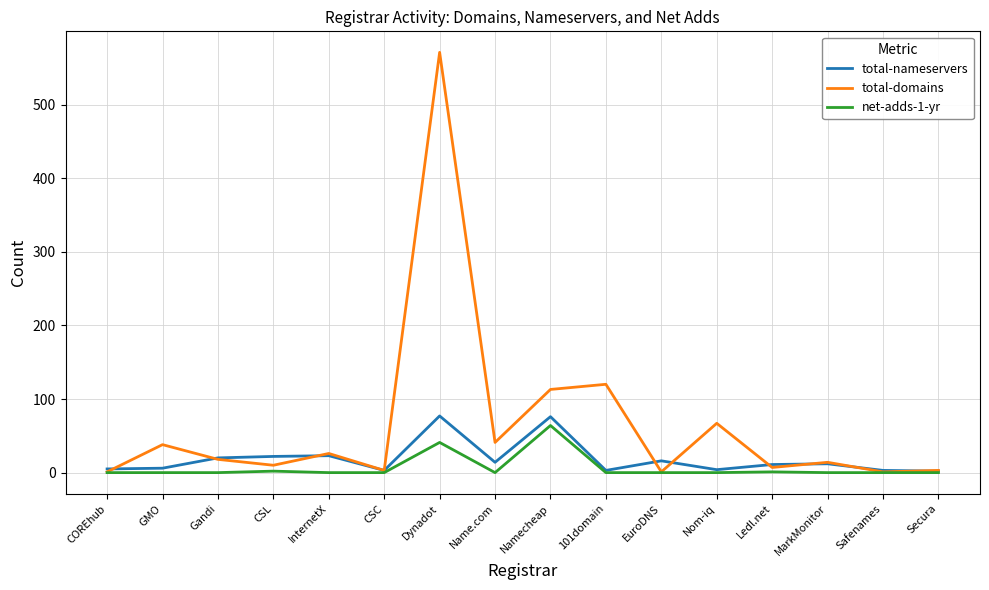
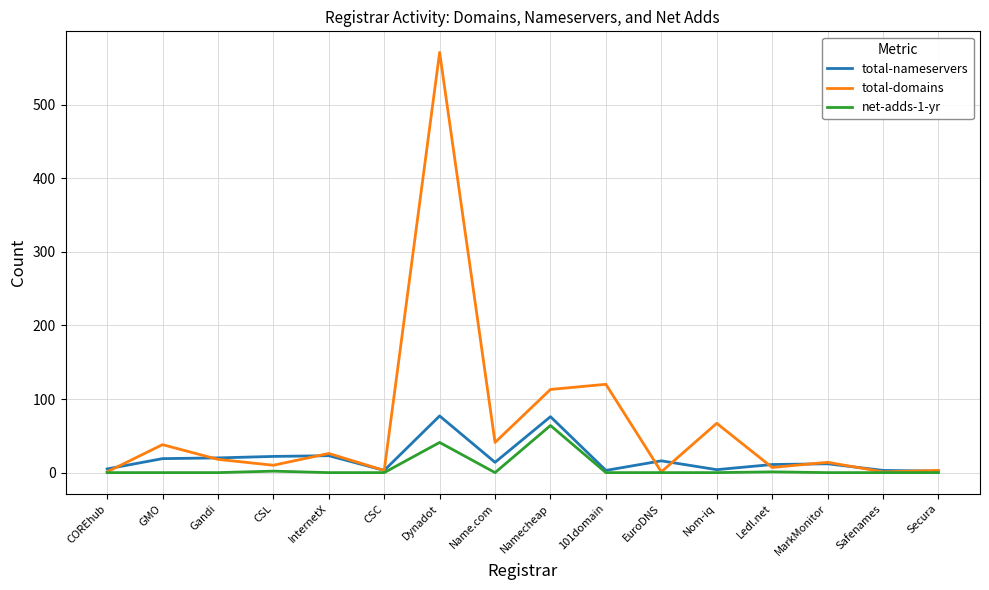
  {
    "total-nameservers": {
      "COREhub": 10,
-     "GMO": 10,
+     "GMO": 20,
      "CSL": 20,
      "Dynadot": 80,
      "Name.com": 10,
      "Namecheap": 80,
      "EuroDNS": 20,
      "Nom-iq": 0,
      "Ledl.net": 10
    },
    "total-domains": {
      "GMO": 40,
      "CSL": 10,
      "Dynadot": 570,
      "Name.com": 40,
      "Namecheap": 110,
      "101domain": 120,
      "Nom-iq": 70,
      "Ledl.net": 10
    },
    "net-adds-1-yr": {
      "GMO": 0,
      "Gandi": 0,
      "CSL": 0,
      "InternetX": 0,
      "Dynadot": 40,
      "Name.com": 0,
      "Namecheap": 60,
      "Nom-iq": 0,
      "Ledl.net": 0,
      "MarkMonitor": 0
    }
  }
